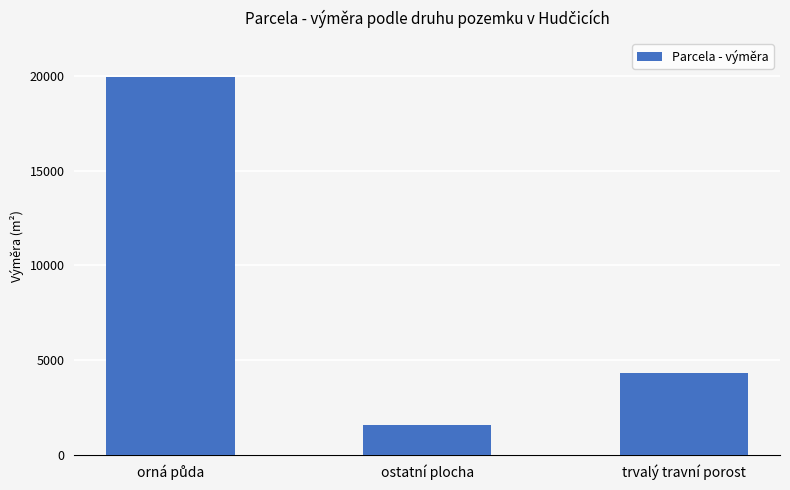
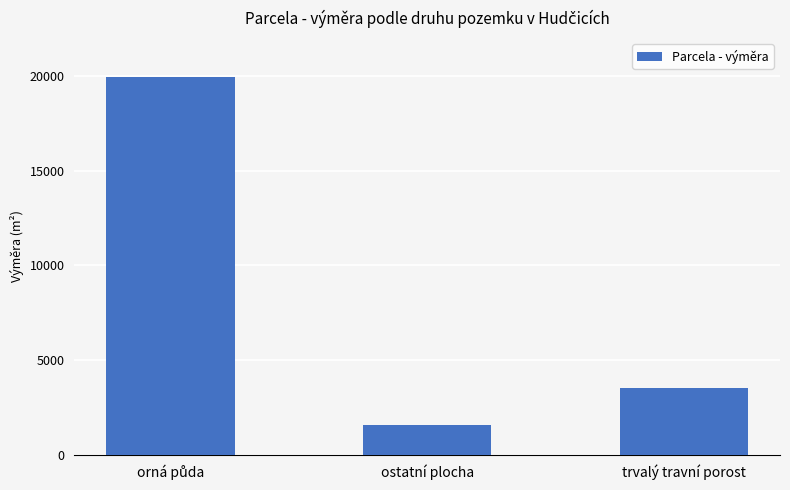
  {
    "orná půda": 20000,
    "ostatní plocha": 1500,
-   "trvalý travní porost": 4300
+   "trvalý travní porost": 3500
  }
